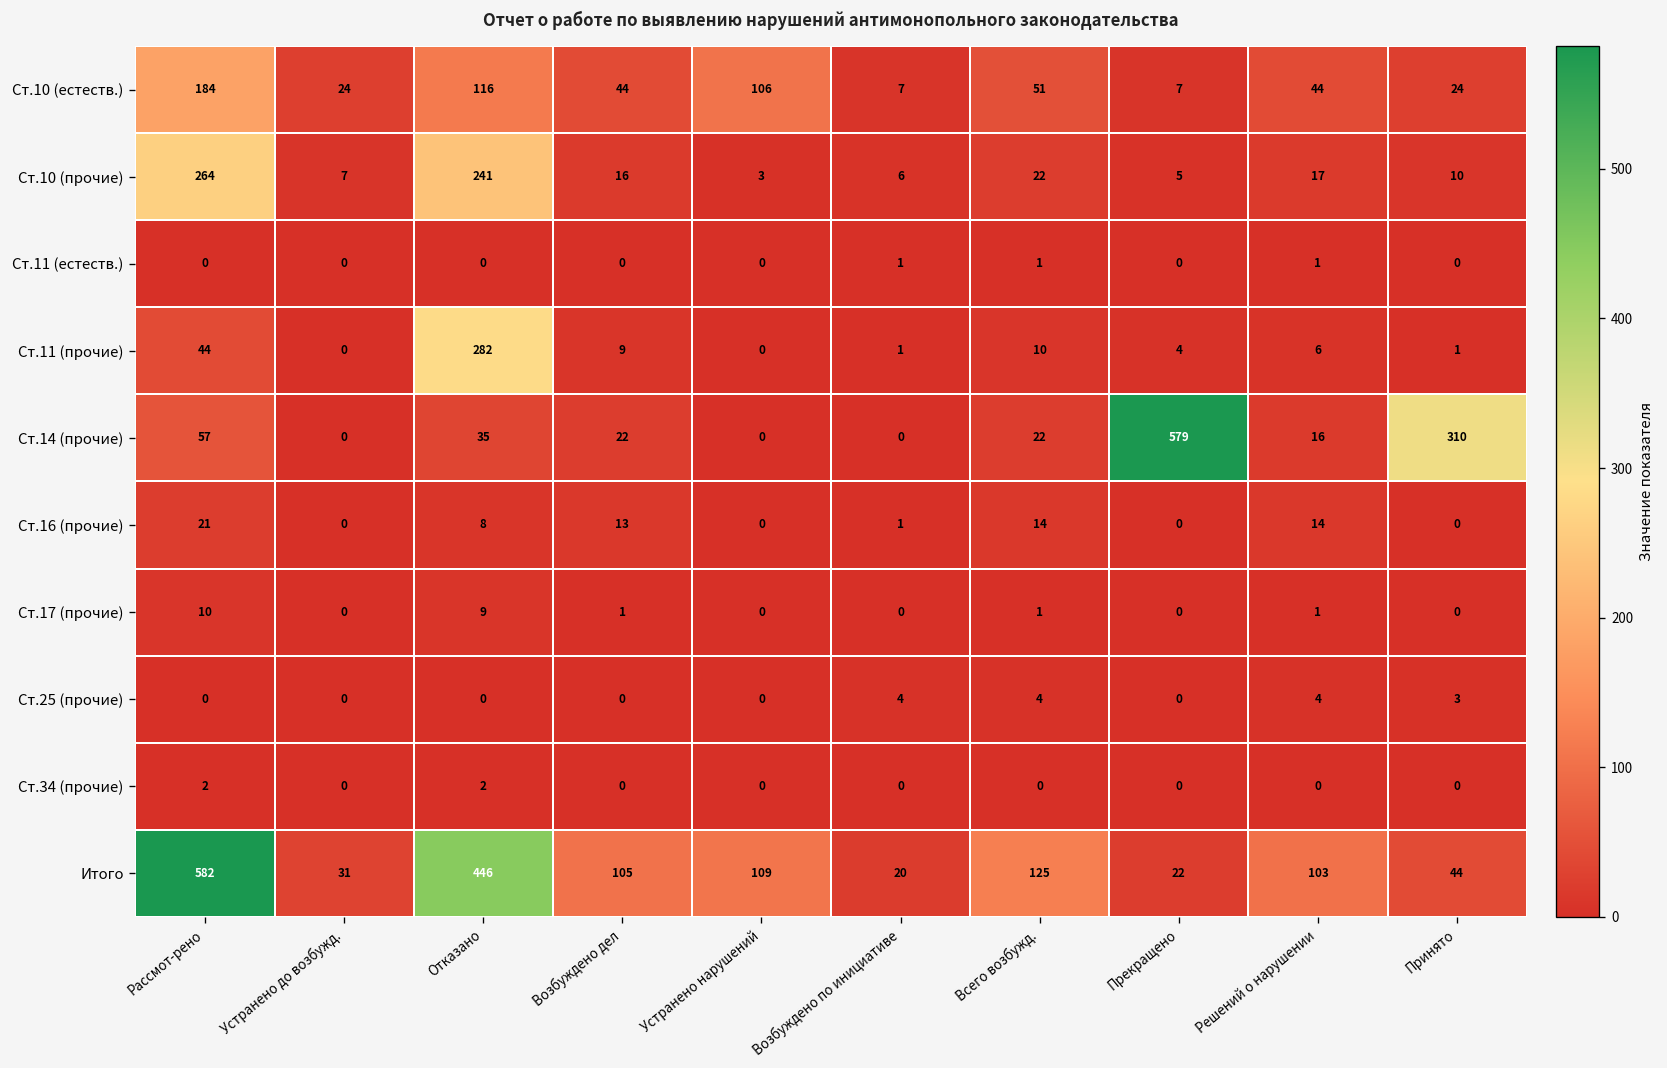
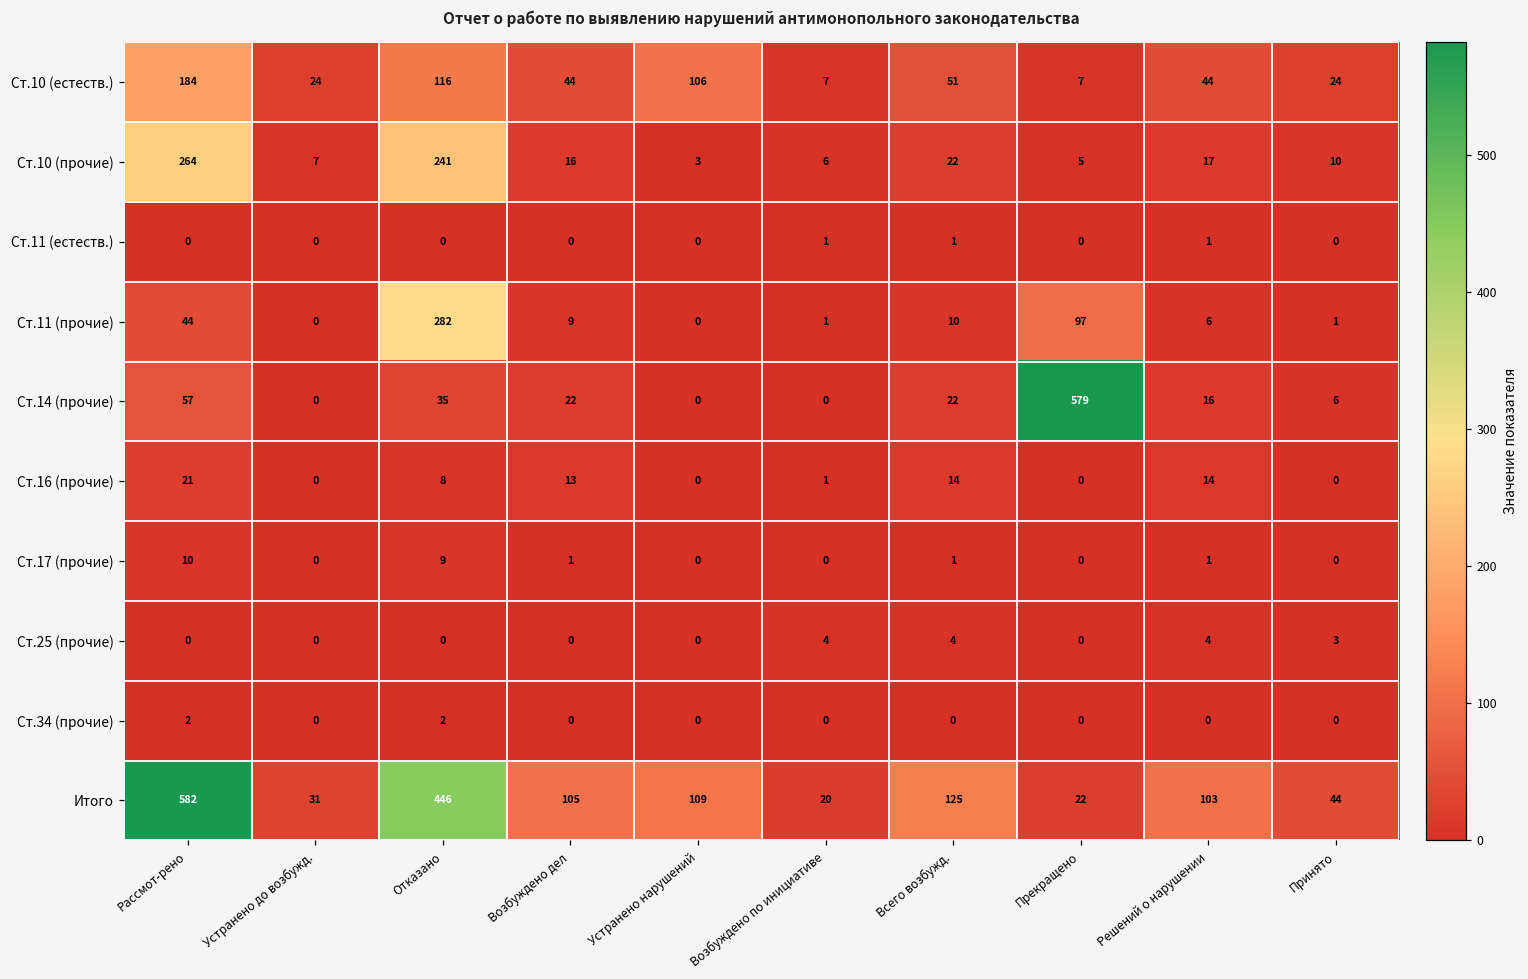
  {
    "Ст.10 (естеств.)": {
      "Рассмот-рено": 184,
      "Устранено до возбужд.": 24,
      "Отказано": 116,
      "Возбуждено дел": 44,
      "Устранено нарушений": 106,
      "Возбуждено по инициативе": 7,
      "Всего возбужд.": 51,
      "Прекращено": 7,
      "Решений о нарушении": 44,
      "Принято": 24
    },
    "Ст.10 (прочие)": {
      "Рассмот-рено": 264,
      "Устранено до возбужд.": 7,
      "Отказано": 241,
      "Возбуждено дел": 16,
      "Устранено нарушений": 3,
      "Возбуждено по инициативе": 6,
      "Всего возбужд.": 22,
      "Прекращено": 5,
      "Решений о нарушении": 17,
      "Принято": 10
    },
    "Ст.11 (естеств.)": {
      "Рассмот-рено": 0,
      "Устранено до возбужд.": 0,
      "Отказано": 0,
      "Возбуждено дел": 0,
      "Устранено нарушений": 0,
      "Возбуждено по инициативе": 1,
      "Всего возбужд.": 1,
      "Прекращено": 0,
      "Решений о нарушении": 1,
      "Принято": 0
    },
    "Ст.11 (прочие)": {
      "Рассмот-рено": 44,
      "Устранено до возбужд.": 0,
      "Отказано": 282,
      "Возбуждено дел": 9,
      "Устранено нарушений": 0,
      "Возбуждено по инициативе": 1,
      "Всего возбужд.": 10,
-     "Прекращено": 4,
+     "Прекращено": 97,
      "Решений о нарушении": 6,
      "Принято": 1
    },
    "Ст.14 (прочие)": {
      "Рассмот-рено": 57,
      "Устранено до возбужд.": 0,
      "Отказано": 35,
      "Возбуждено дел": 22,
      "Устранено нарушений": 0,
      "Возбуждено по инициативе": 0,
      "Всего возбужд.": 22,
      "Прекращено": 579,
      "Решений о нарушении": 16,
-     "Принято": 310
+     "Принято": 6
    },
    "Ст.16 (прочие)": {
      "Рассмот-рено": 21,
      "Устранено до возбужд.": 0,
      "Отказано": 8,
      "Возбуждено дел": 13,
      "Устранено нарушений": 0,
      "Возбуждено по инициативе": 1,
      "Всего возбужд.": 14,
      "Прекращено": 0,
      "Решений о нарушении": 14,
      "Принято": 0
    },
    "Ст.17 (прочие)": {
      "Рассмот-рено": 10,
      "Устранено до возбужд.": 0,
      "Отказано": 9,
      "Возбуждено дел": 1,
      "Устранено нарушений": 0,
      "Возбуждено по инициативе": 0,
      "Всего возбужд.": 1,
      "Прекращено": 0,
      "Решений о нарушении": 1,
      "Принято": 0
    },
    "Ст.25 (прочие)": {
      "Рассмот-рено": 0,
      "Устранено до возбужд.": 0,
      "Отказано": 0,
      "Возбуждено дел": 0,
      "Устранено нарушений": 0,
      "Возбуждено по инициативе": 4,
      "Всего возбужд.": 4,
      "Прекращено": 0,
      "Решений о нарушении": 4,
      "Принято": 3
    },
    "Ст.34 (прочие)": {
      "Рассмот-рено": 2,
      "Устранено до возбужд.": 0,
      "Отказано": 2,
      "Возбуждено дел": 0,
      "Устранено нарушений": 0,
      "Возбуждено по инициативе": 0,
      "Всего возбужд.": 0,
      "Прекращено": 0,
      "Решений о нарушении": 0,
      "Принято": 0
    },
    "Итого": {
      "Рассмот-рено": 582,
      "Устранено до возбужд.": 31,
      "Отказано": 446,
      "Возбуждено дел": 105,
      "Устранено нарушений": 109,
      "Возбуждено по инициативе": 20,
      "Всего возбужд.": 125,
      "Прекращено": 22,
      "Решений о нарушении": 103,
      "Принято": 44
    }
  }
